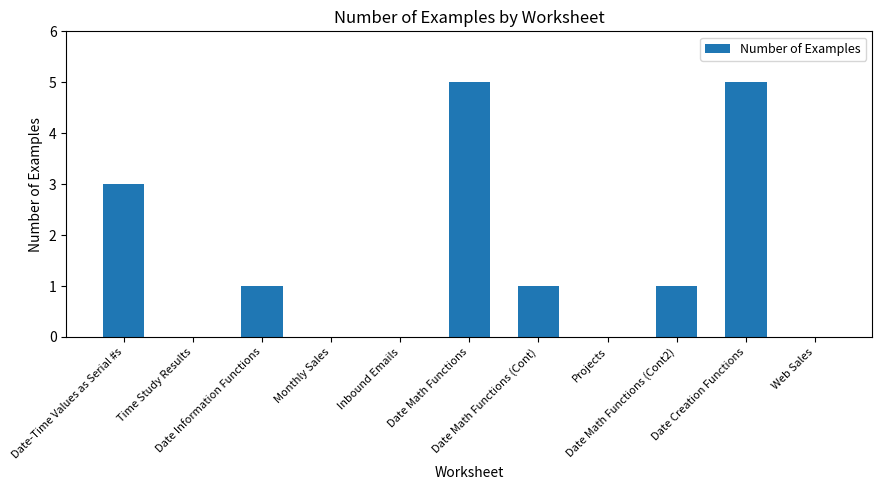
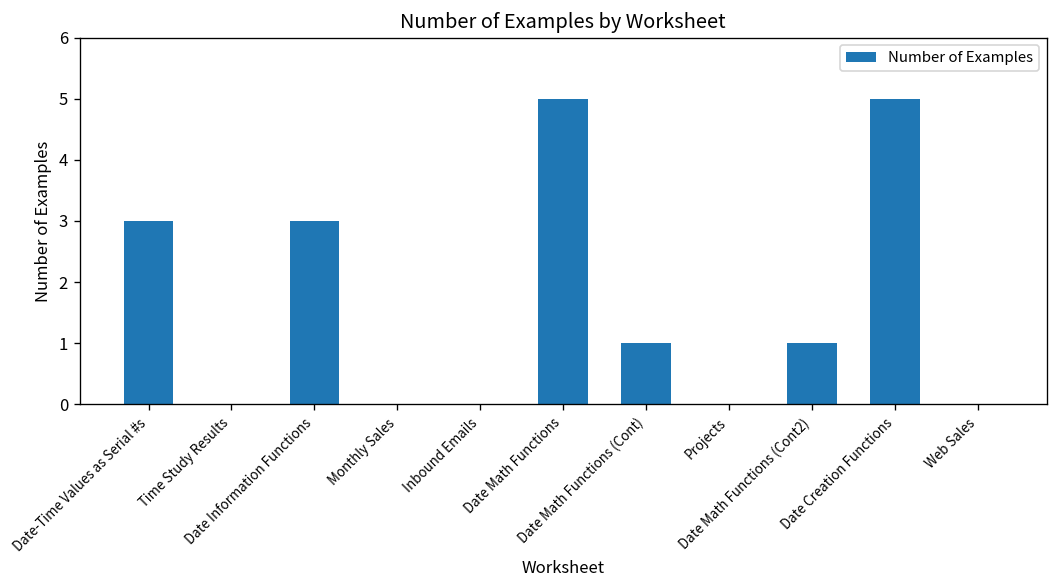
  {
    "Date-Time Values as Serial #s": 3,
    "Time Study Results": 0,
-   "Date Information Functions": 1,
+   "Date Information Functions": 3,
    "Monthly Sales": 0,
    "Inbound Emails": 0,
    "Date Math Functions": 5,
    "Date Math Functions (Cont)": 1,
    "Projects": 0,
    "Date Math Functions (Cont2)": 1,
    "Date Creation Functions": 5,
    "Web Sales": 0
  }
